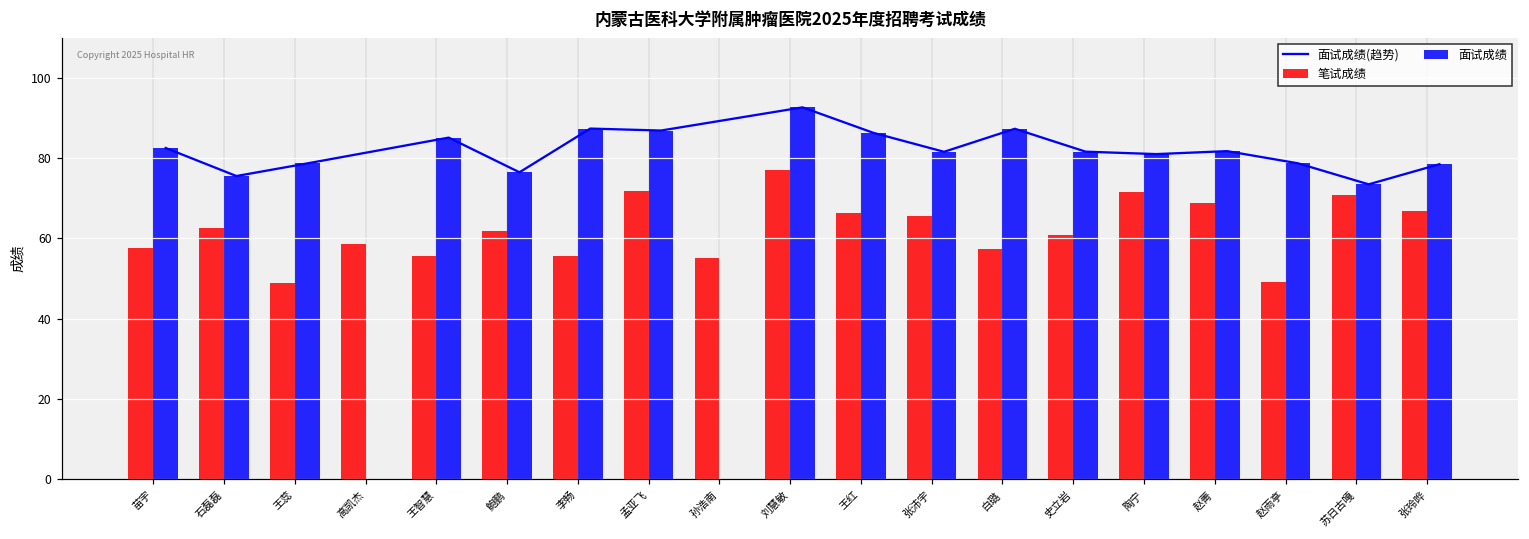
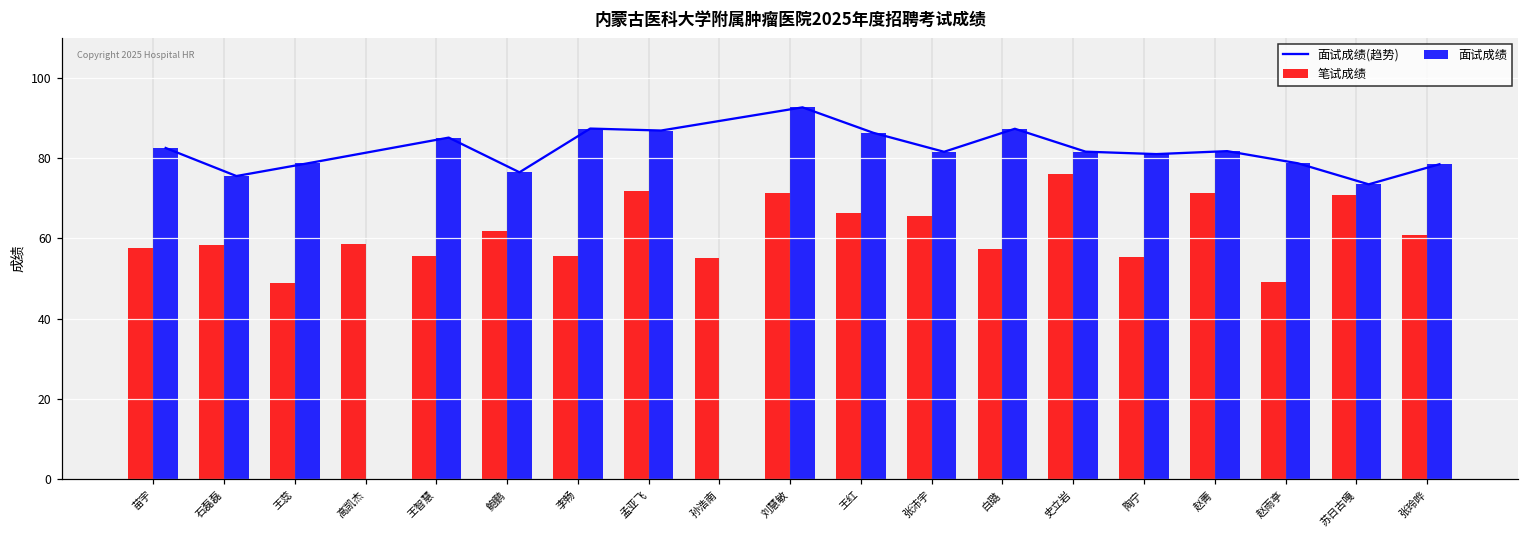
  {
    "笔试成绩": {
      "苗宇": 58,
-     "石磊磊": 63,
+     "石磊磊": 58,
      "王蕊": 49,
      "高凯杰": 59,
      "王智慧": 56,
      "鲍鹏": 62,
      "李畅": 56,
      "孟亚飞": 72,
      "孙浩南": 55,
-     "刘慧敏": 77,
+     "刘慧敏": 71,
      "王红": 66,
      "张沛宇": 66,
      "白璐": 57,
-     "史立岩": 61,
-     "陶宁": 72,
-     "赵菁": 69,
+     "史立岩": 76,
+     "陶宁": 55,
+     "赵菁": 71,
      "赵雨亭": 49,
      "苏日古嘎": 71,
-     "张玲晔": 67
+     "张玲晔": 61
    }
  }
